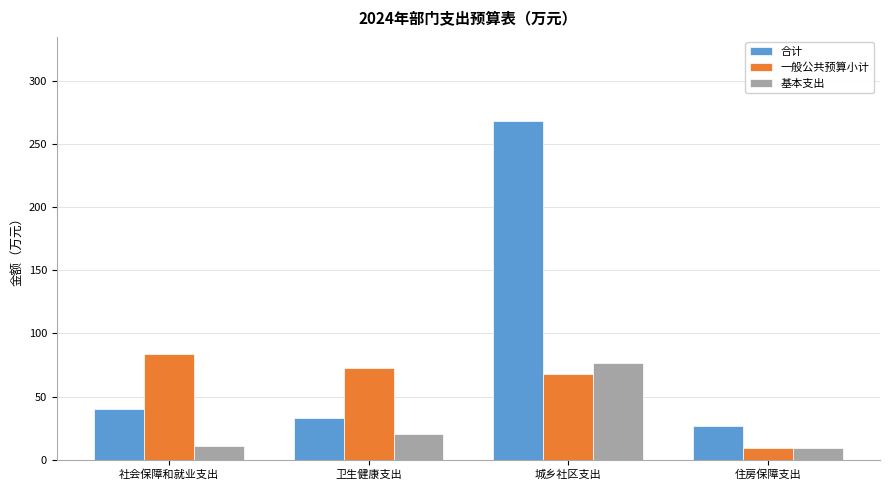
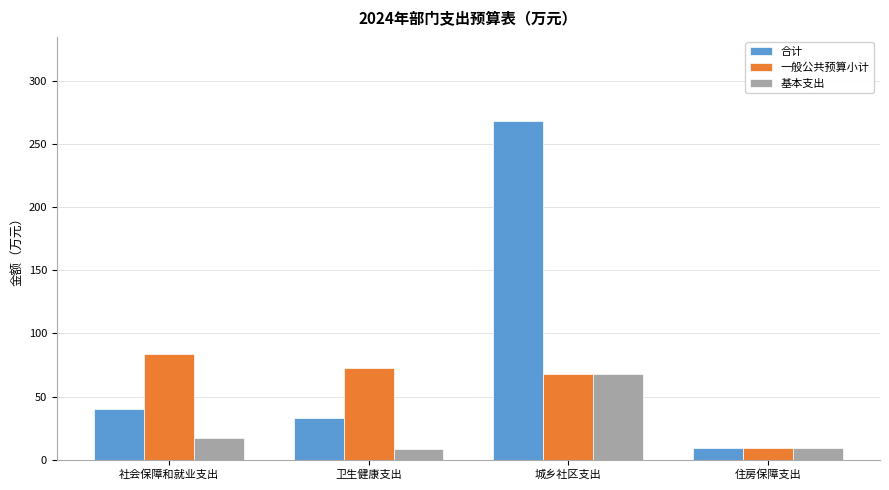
  {
    "合计": {
      "社会保障和就业支出": 40,
      "卫生健康支出": 33,
      "城乡社区支出": 268,
-     "住房保障支出": 26
+     "住房保障支出": 9
    },
    "一般公共预算小计": {
      "社会保障和就业支出": 84,
      "卫生健康支出": 73,
      "城乡社区支出": 68,
      "住房保障支出": 9
    },
    "基本支出": {
-     "社会保障和就业支出": 11,
-     "卫生健康支出": 20,
-     "城乡社区支出": 77,
+     "社会保障和就业支出": 17,
+     "卫生健康支出": 9,
+     "城乡社区支出": 68,
      "住房保障支出": 9
    }
  }
